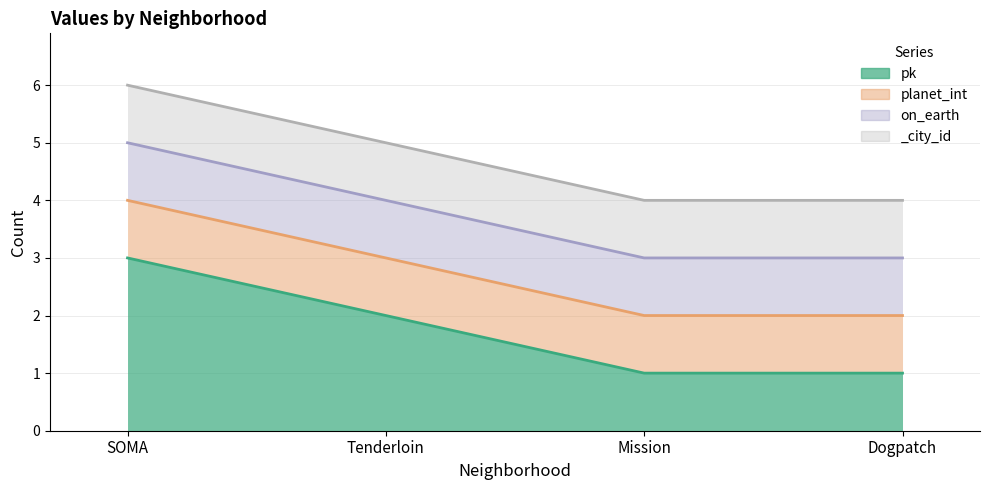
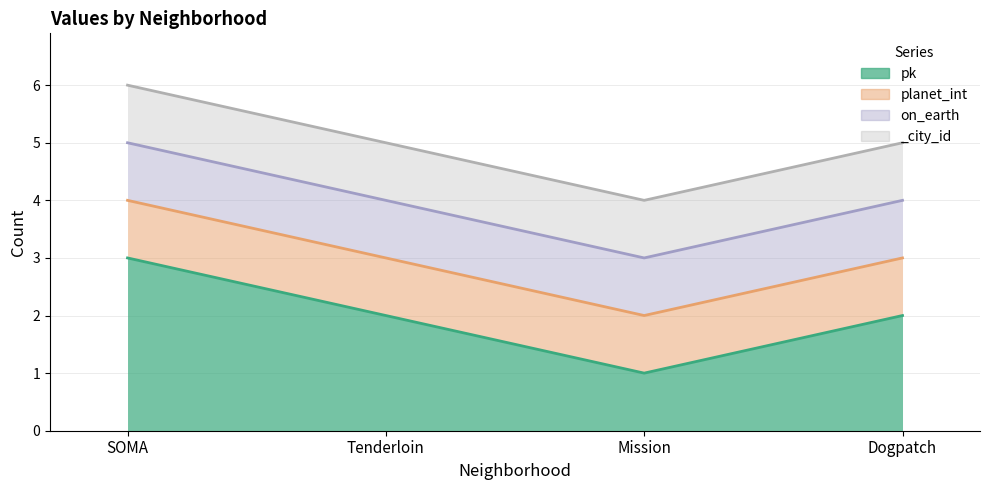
  {
    "pk": {
      "SOMA": 3,
      "Tenderloin": 2,
      "Mission": 1,
-     "Dogpatch": 1
+     "Dogpatch": 2
    },
    "planet_int": {
      "SOMA": 1,
      "Tenderloin": 1,
      "Mission": 1,
      "Dogpatch": 1
    }
  }
